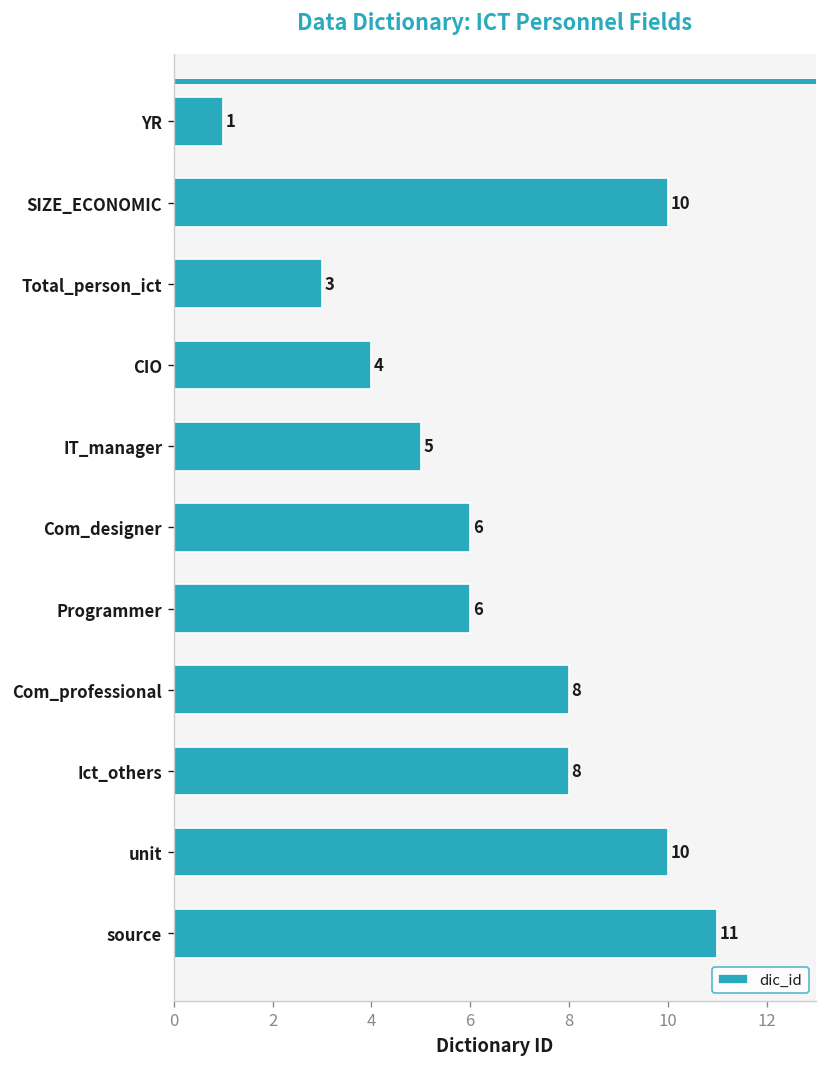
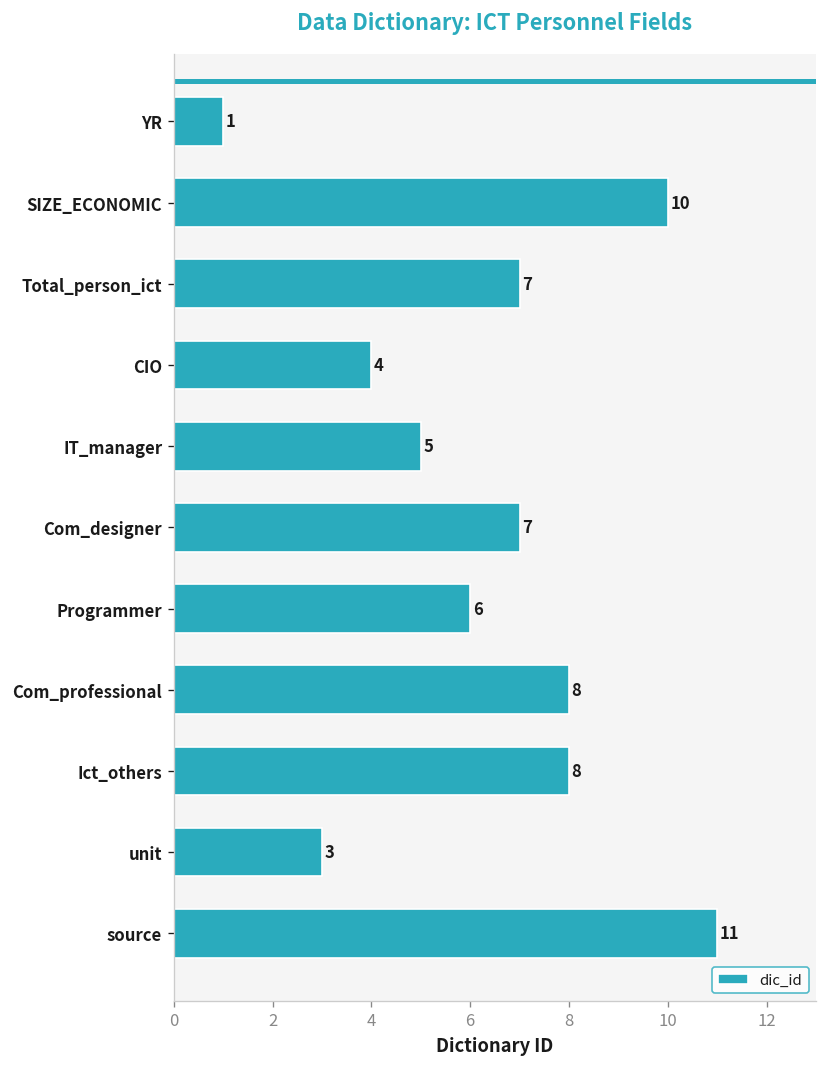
  {
    "YR": 1,
    "SIZE_ECONOMIC": 10,
-   "Total_person_ict": 3,
+   "Total_person_ict": 7,
    "CIO": 4,
    "IT_manager": 5,
-   "Com_designer": 6,
+   "Com_designer": 7,
    "Programmer": 6,
    "Com_professional": 8,
    "Ict_others": 8,
-   "unit": 10,
+   "unit": 3,
    "source": 11
  }
